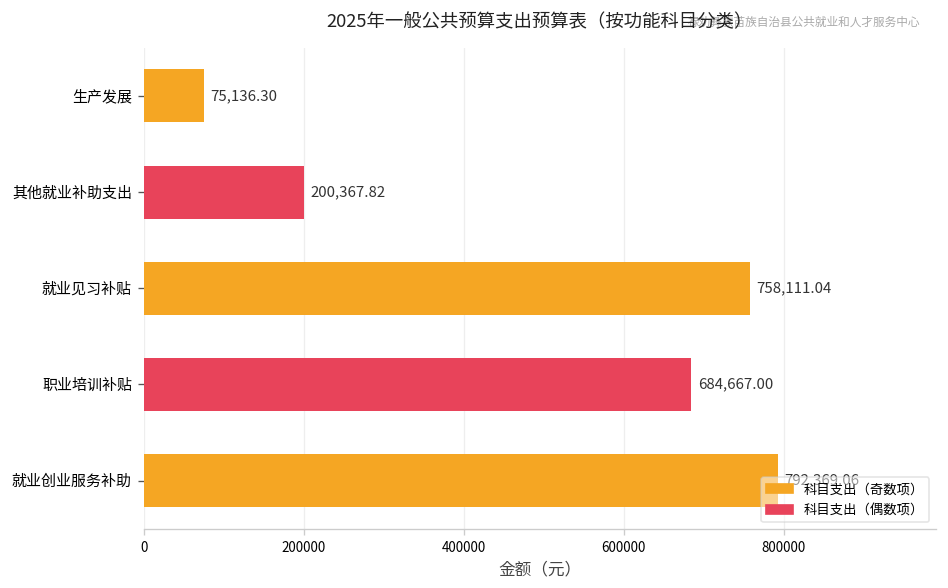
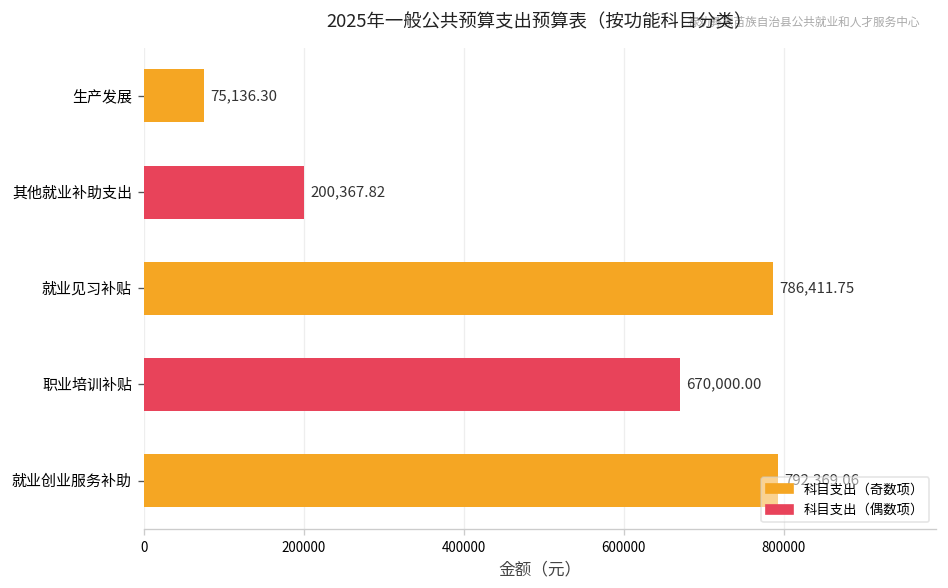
  {
    "生产发展": "75,136.30",
    "其他就业补助支出": "200,367.82",
-   "就业见习补贴": "758,111.04",
-   "职业培训补贴": "684,667.00"
+   "就业见习补贴": "786,411.75",
+   "职业培训补贴": "670,000.00"
  }
